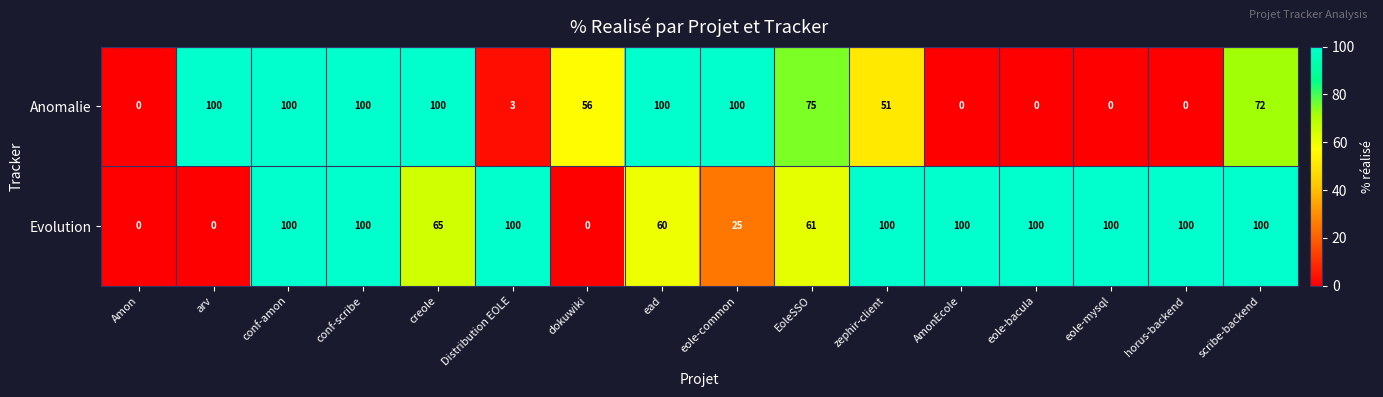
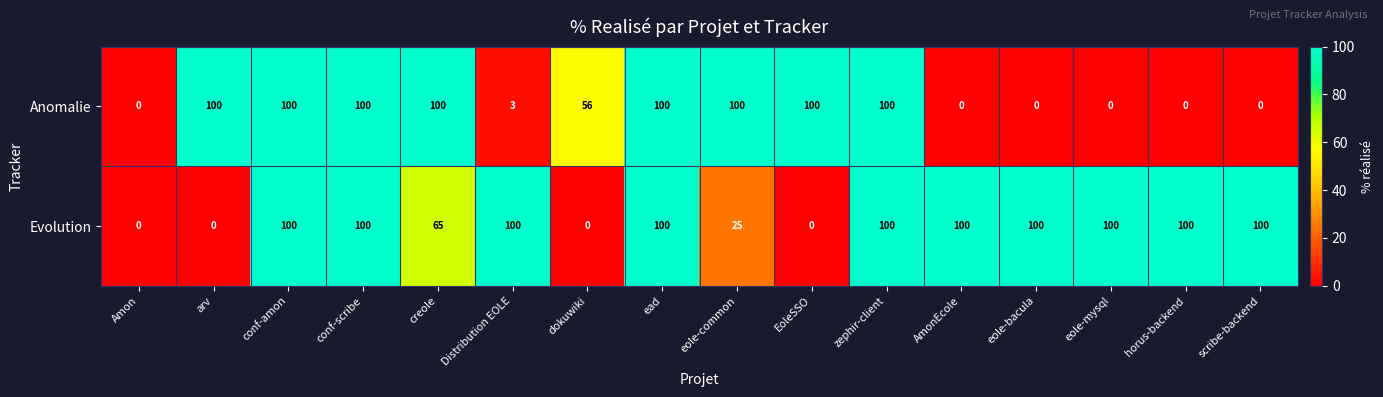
  {
    "Anomalie": {
      "Amon": 0,
      "arv": 100,
      "conf-amon": 100,
      "conf-scribe": 100,
      "creole": 100,
      "Distribution EOLE": 3,
      "dokuwiki": 56,
      "ead": 100,
      "eole-common": 100,
-     "EoleSSO": 75,
-     "zephir-client": 51,
+     "EoleSSO": 100,
+     "zephir-client": 100,
      "AmonEcole": 0,
      "eole-bacula": 0,
      "eole-mysql": 0,
      "horus-backend": 0,
-     "scribe-backend": 72
+     "scribe-backend": 0
    },
    "Evolution": {
      "Amon": 0,
      "arv": 0,
      "conf-amon": 100,
      "conf-scribe": 100,
      "creole": 65,
      "Distribution EOLE": 100,
      "dokuwiki": 0,
-     "ead": 60,
+     "ead": 100,
      "eole-common": 25,
-     "EoleSSO": 61,
+     "EoleSSO": 0,
      "zephir-client": 100,
      "AmonEcole": 100,
      "eole-bacula": 100,
      "eole-mysql": 100,
      "horus-backend": 100,
      "scribe-backend": 100
    }
  }
